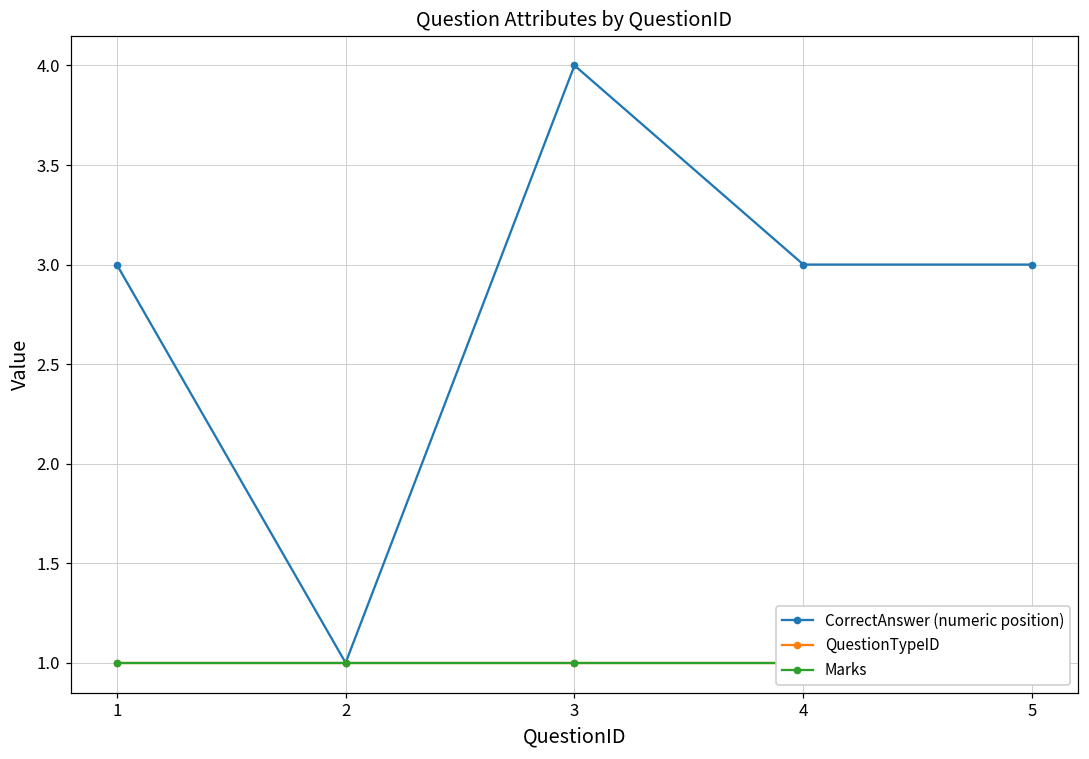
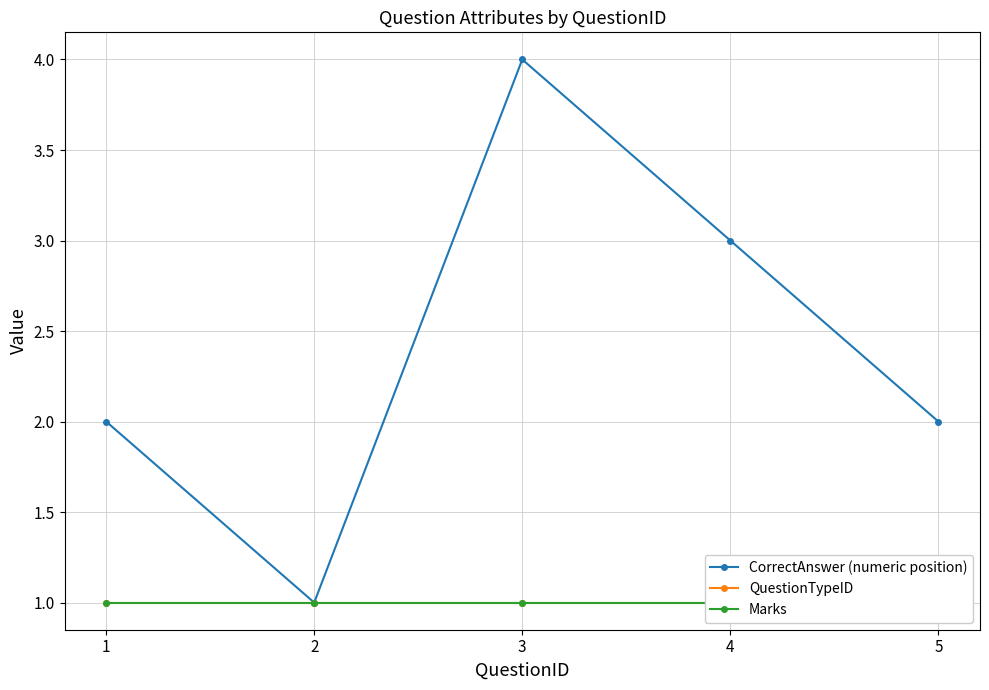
  {
    "CorrectAnswer (numeric position)": {
-     "1": 3,
+     "1": 2,
      "3": 4,
      "4": 3,
-     "5": 3
+     "5": 2
    },
    "Marks": {
      "1": 1,
      "3": 1
    }
  }
